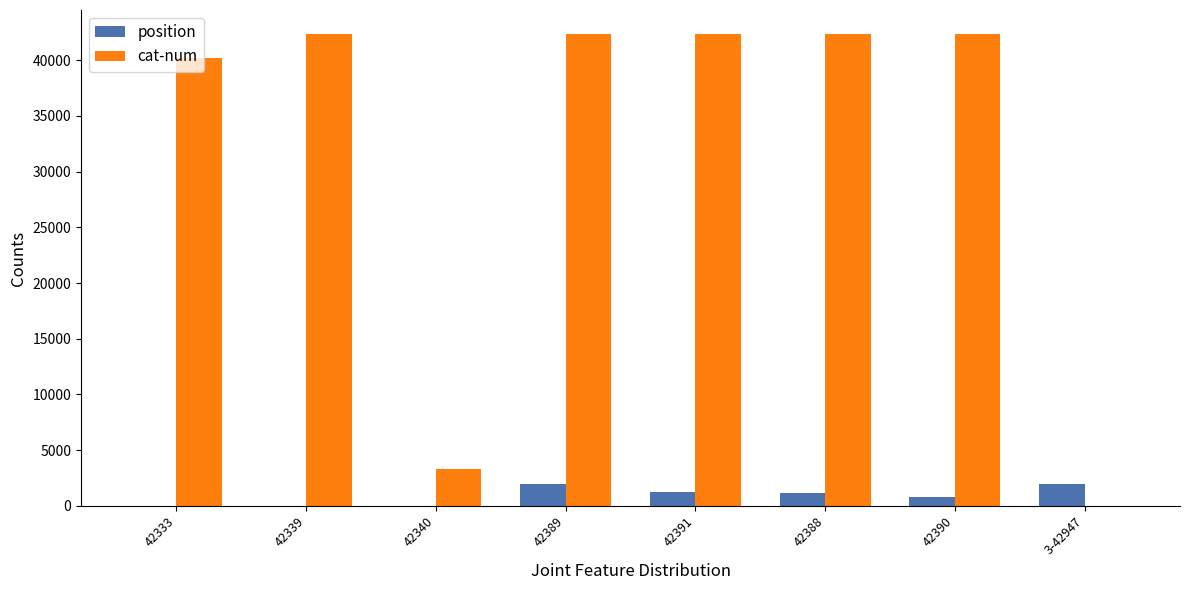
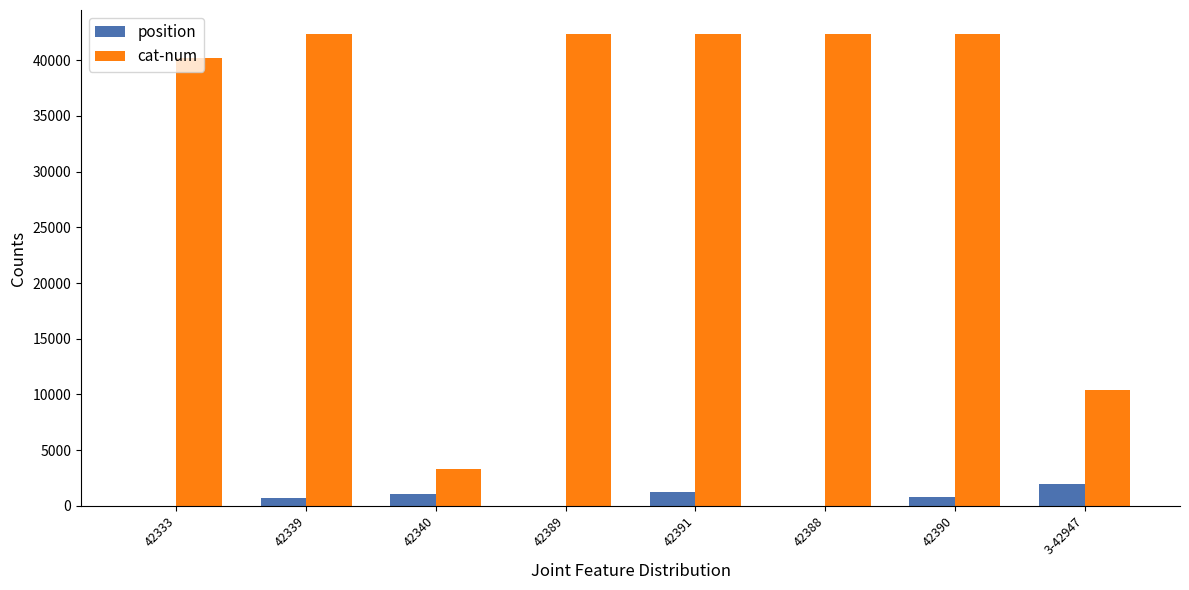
  {
    "position": {
-     "42339": 0,
-     "42340": 0,
-     "42389": 2000,
+     "42339": 700,
+     "42340": 1000,
+     "42389": 0,
      "42391": 1200,
-     "42388": 1100,
+     "42388": 0,
      "42390": 800,
      "3-42947": 1900
    },
    "cat-num": {
      "42339": 42300,
      "42340": 3300,
      "42389": 42400,
      "42391": 42400,
      "42388": 42400,
      "42390": 42400,
-     "3-42947": 0
+     "3-42947": 10400
    }
  }
